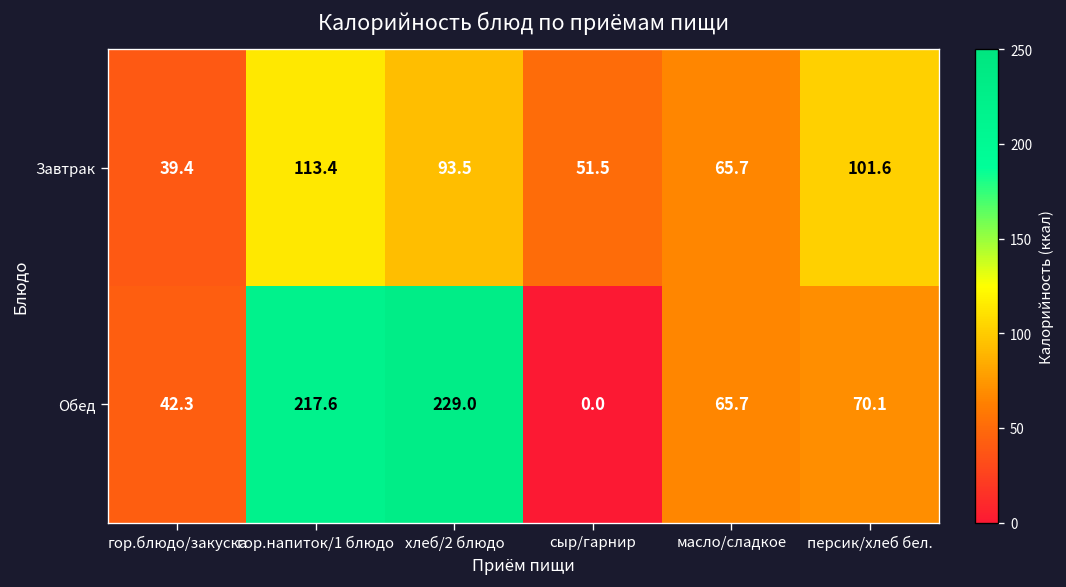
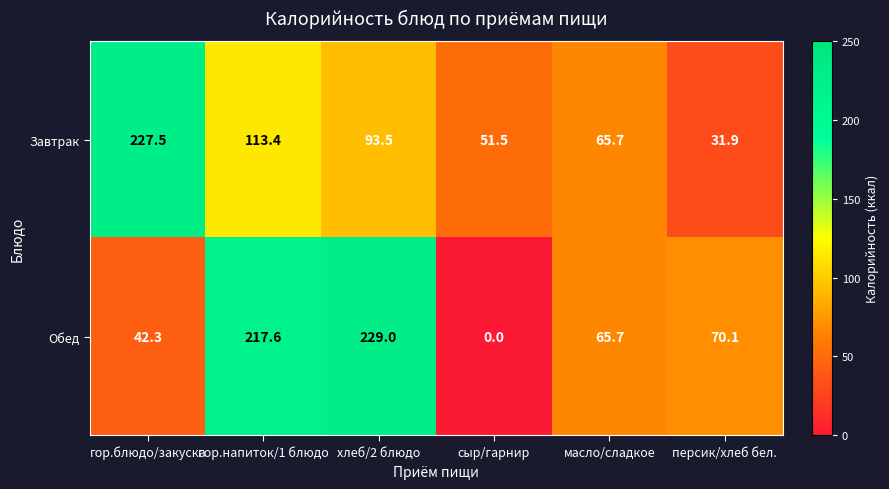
  {
    "Завтрак": {
-     "гор.блюдо/закуска": 39.4,
+     "гор.блюдо/закуска": 227.5,
      "гор.напиток/1 блюдо": 113.4,
      "хлеб/2 блюдо": 93.5,
      "сыр/гарнир": 51.5,
      "масло/сладкое": 65.7,
-     "персик/хлеб бел.": 101.6
+     "персик/хлеб бел.": 31.9
    },
    "Обед": {
      "гор.блюдо/закуска": 42.3,
      "гор.напиток/1 блюдо": 217.6,
      "хлеб/2 блюдо": 229.0,
      "сыр/гарнир": 0.0,
      "масло/сладкое": 65.7,
      "персик/хлеб бел.": 70.1
    }
  }
